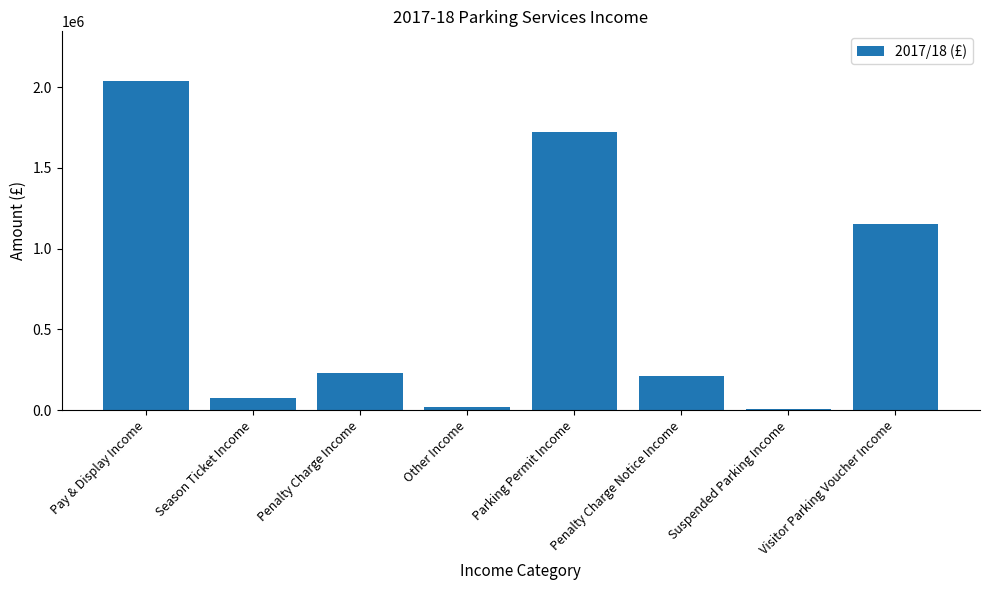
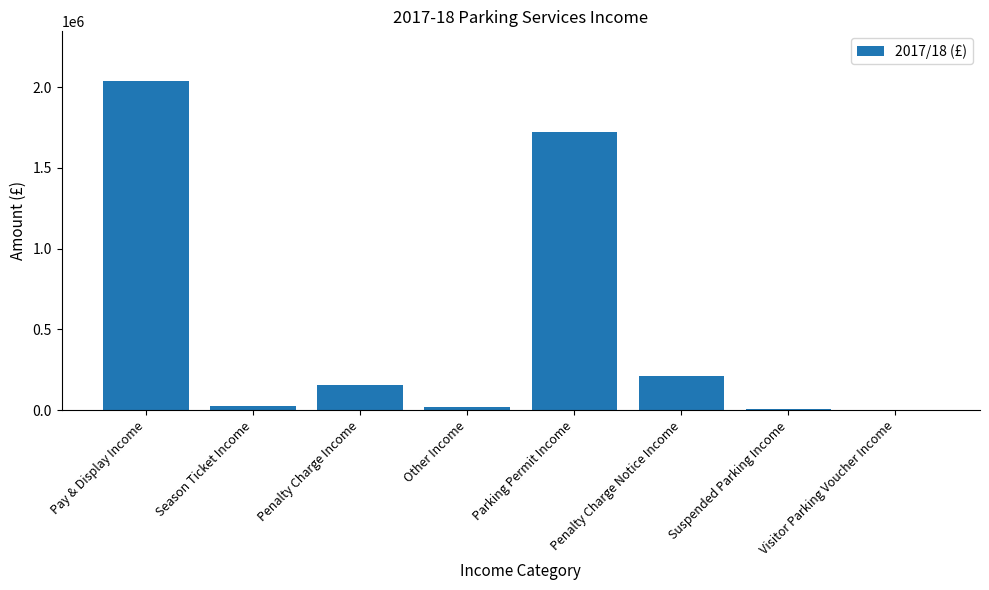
  {
    "Pay & Display Income": 2040000,
-   "Season Ticket Income": 70000,
-   "Penalty Charge Income": 230000,
+   "Season Ticket Income": 20000,
+   "Penalty Charge Income": 160000,
    "Other Income": 20000,
    "Parking Permit Income": 1720000,
    "Penalty Charge Notice Income": 210000,
-   "Visitor Parking Voucher Income": 1160000
+   "Visitor Parking Voucher Income": 0
  }
